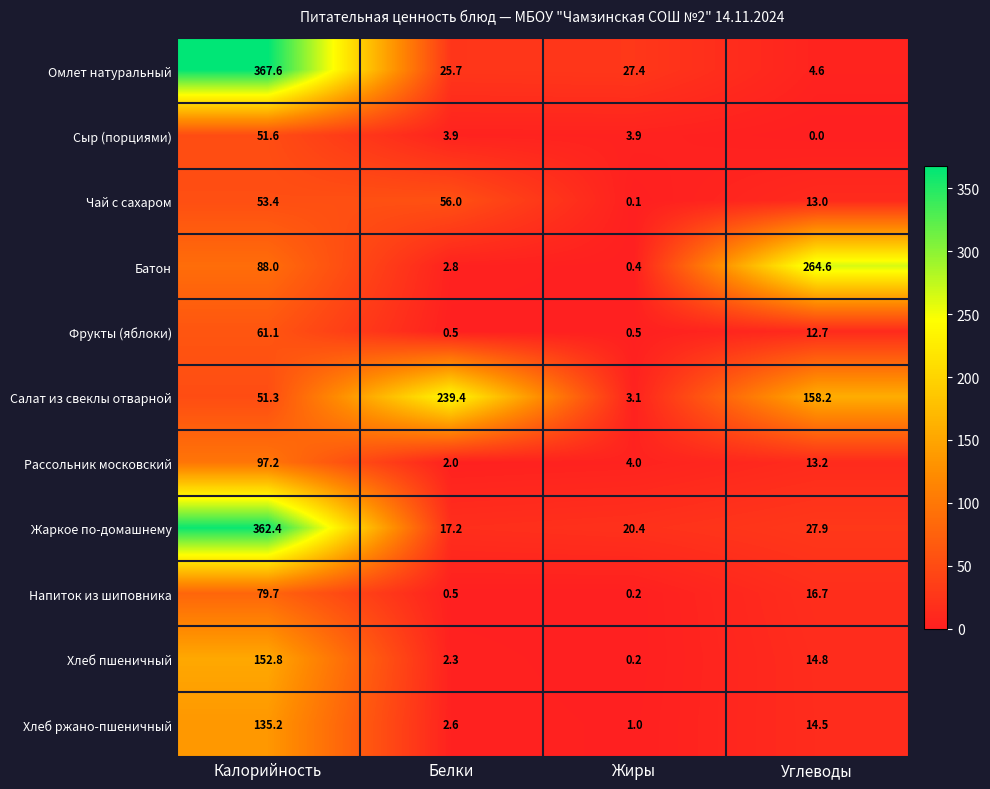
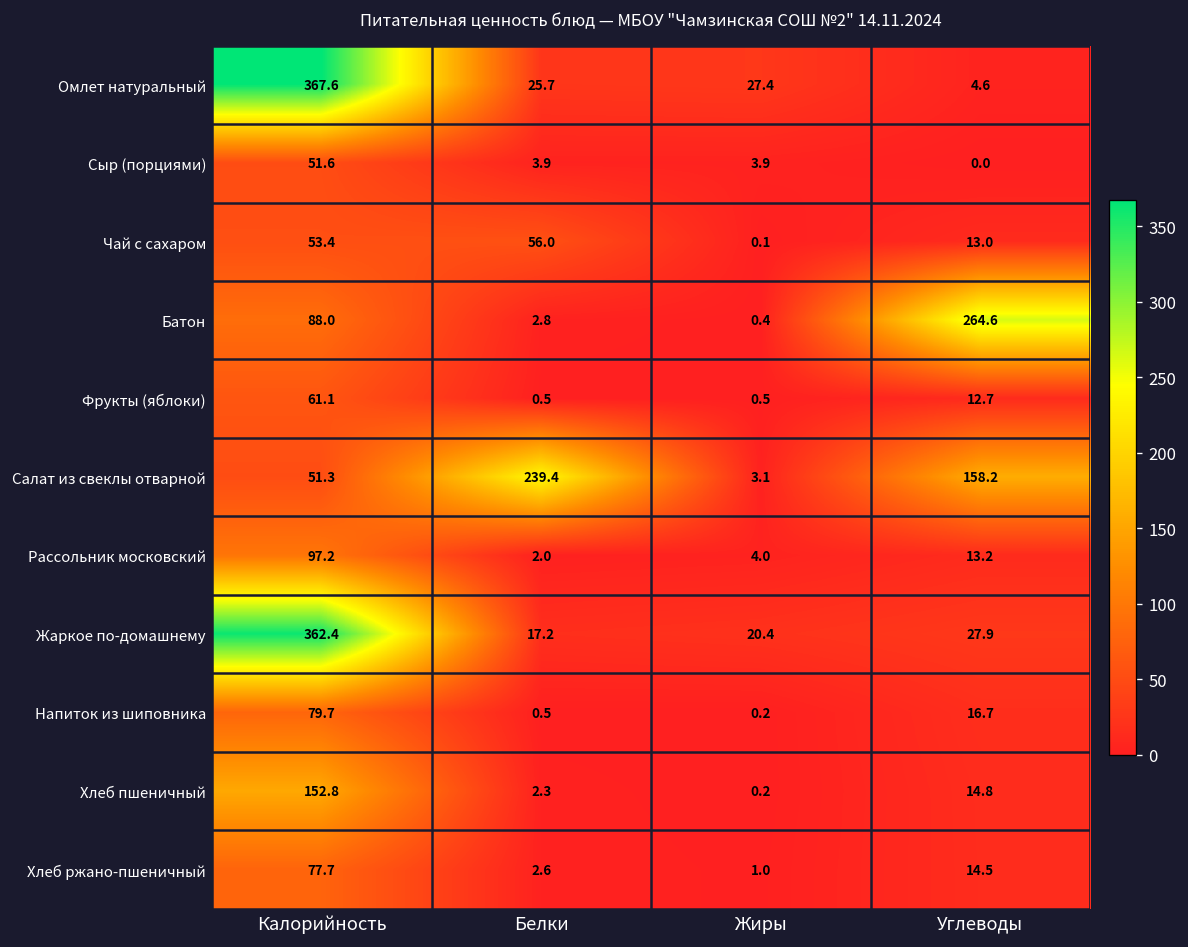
  {
    "Омлет натуральный": {
      "Калорийность": 367.6,
      "Белки": 25.7,
      "Жиры": 27.4,
      "Углеводы": 4.6
    },
    "Сыр (порциями)": {
      "Калорийность": 51.6,
      "Белки": 3.9,
      "Жиры": 3.9,
      "Углеводы": 0.0
    },
    "Чай с сахаром": {
      "Калорийность": 53.4,
      "Белки": 56.0,
      "Жиры": 0.1,
      "Углеводы": 13.0
    },
    "Батон": {
      "Калорийность": 88.0,
      "Белки": 2.8,
      "Жиры": 0.4,
      "Углеводы": 264.6
    },
    "Фрукты (яблоки)": {
      "Калорийность": 61.1,
      "Белки": 0.5,
      "Жиры": 0.5,
      "Углеводы": 12.7
    },
    "Салат из свеклы отварной": {
      "Калорийность": 51.3,
      "Белки": 239.4,
      "Жиры": 3.1,
      "Углеводы": 158.2
    },
    "Рассольник московский": {
      "Калорийность": 97.2,
      "Белки": 2.0,
      "Жиры": 4.0,
      "Углеводы": 13.2
    },
    "Жаркое по-домашнему": {
      "Калорийность": 362.4,
      "Белки": 17.2,
      "Жиры": 20.4,
      "Углеводы": 27.9
    },
    "Напиток из шиповника": {
      "Калорийность": 79.7,
      "Белки": 0.5,
      "Жиры": 0.2,
      "Углеводы": 16.7
    },
    "Хлеб пшеничный": {
      "Калорийность": 152.8,
      "Белки": 2.3,
      "Жиры": 0.2,
      "Углеводы": 14.8
    },
    "Хлеб ржано-пшеничный": {
-     "Калорийность": 135.2,
+     "Калорийность": 77.7,
      "Белки": 2.6,
      "Жиры": 1.0,
      "Углеводы": 14.5
    }
  }
